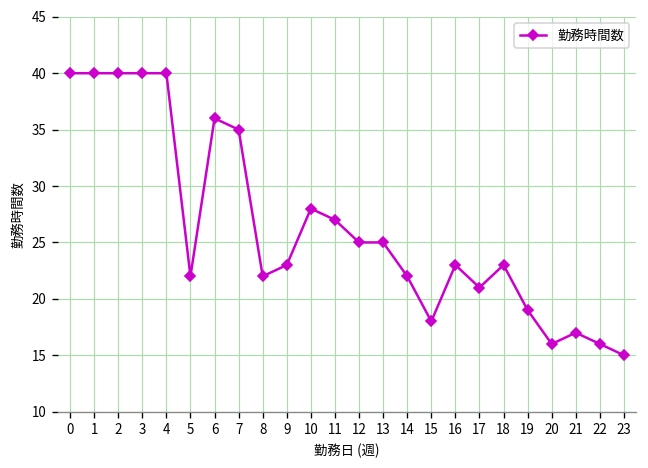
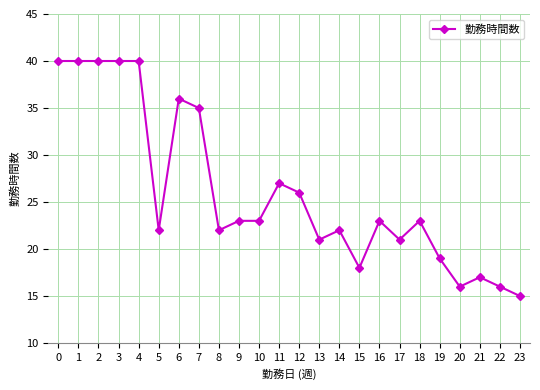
  {
    "0": 40,
    "1": 40,
    "2": 40,
    "3": 40,
    "4": 40,
    "5": 22,
    "6": 36,
    "7": 35,
    "8": 22,
    "9": 23,
-   "10": 28,
+   "10": 23,
    "11": 27,
-   "12": 25,
-   "13": 25,
+   "12": 26,
+   "13": 21,
    "14": 22,
    "15": 18,
    "16": 23,
    "17": 21,
    "18": 23,
    "19": 19,
    "20": 16,
    "21": 17,
    "22": 16,
    "23": 15
  }
